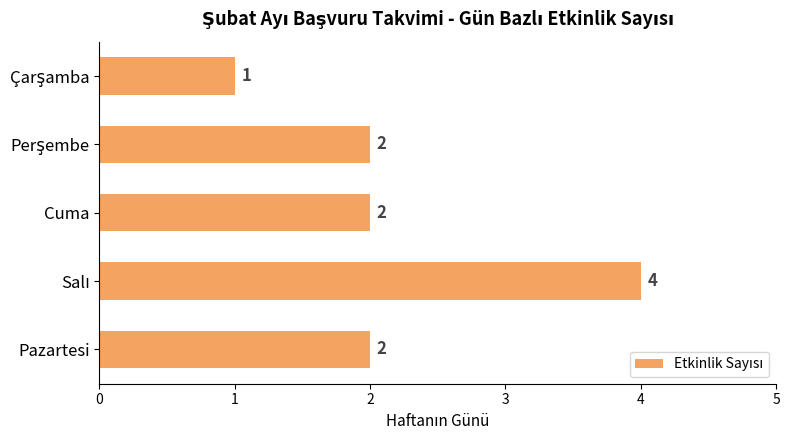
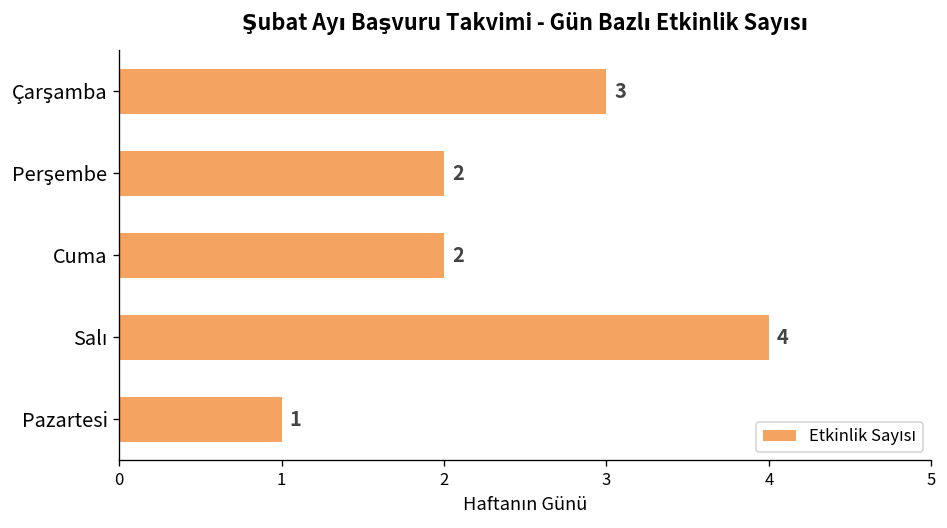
  {
-   "Çarşamba": 1,
+   "Çarşamba": 3,
    "Perşembe": 2,
    "Cuma": 2,
    "Salı": 4,
-   "Pazartesi": 2
+   "Pazartesi": 1
  }
